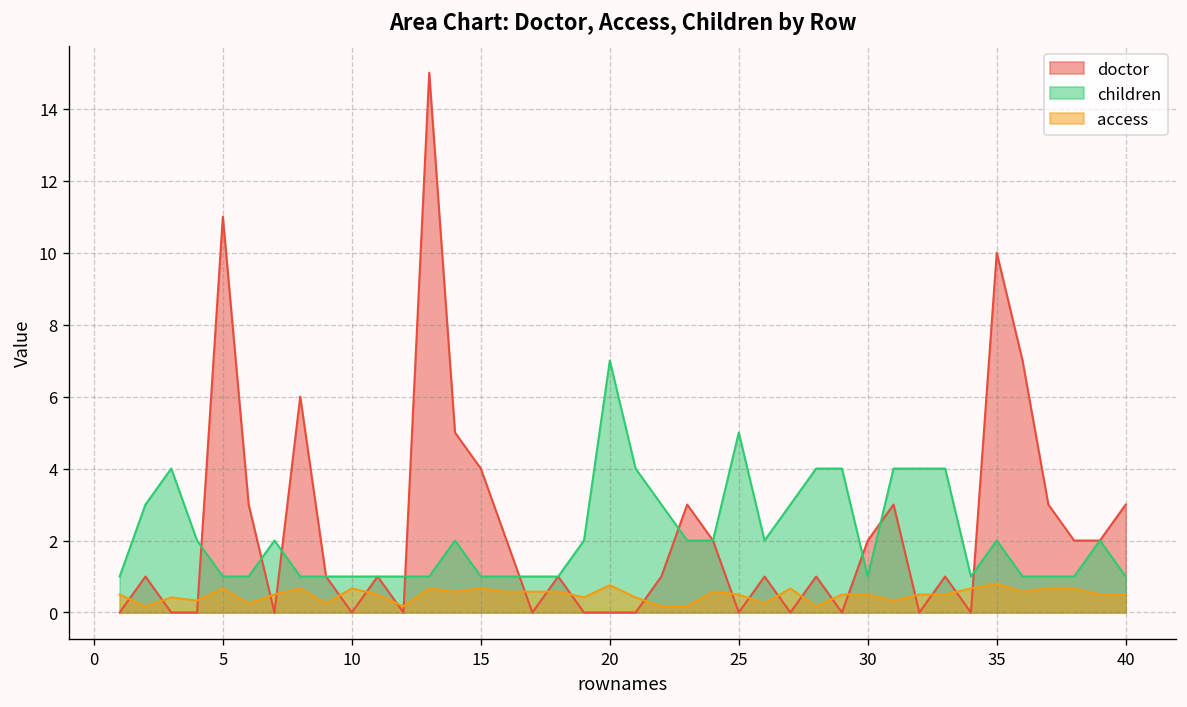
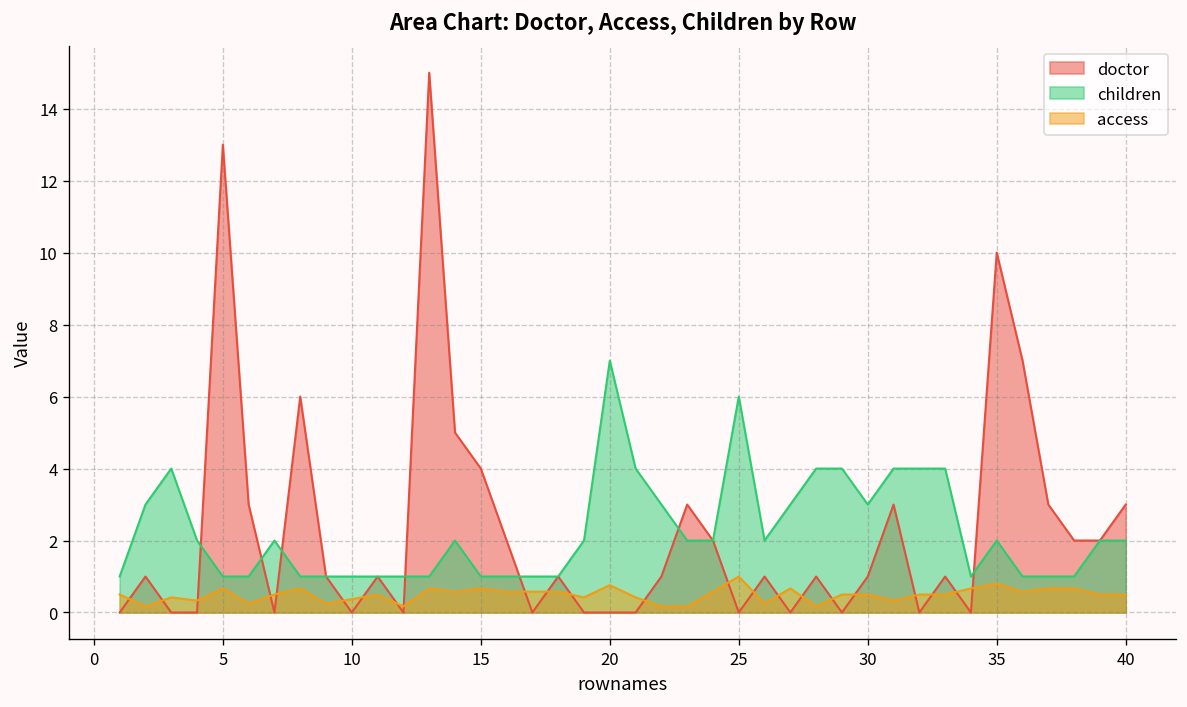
  {
    "doctor": {
-     "5": 11,
+     "5": 13,
      "10": 0,
      "15": 4,
      "20": 0,
      "25": 0,
-     "30": 2,
+     "30": 1,
      "35": 10,
      "40": 3
    },
    "children": {
      "5": 1,
      "10": 1,
      "15": 1,
      "20": 7,
-     "25": 5,
-     "30": 1,
+     "25": 6,
+     "30": 3,
      "35": 2,
-     "40": 1
+     "40": 2
    },
    "access": {
      "5": 0.7,
-     "10": 0.7,
+     "10": 0.4,
      "15": 0.7,
      "20": 0.8,
-     "25": 0.5,
+     "25": 1.0,
      "30": 0.5,
      "35": 0.8,
      "40": 0.5
    }
  }
